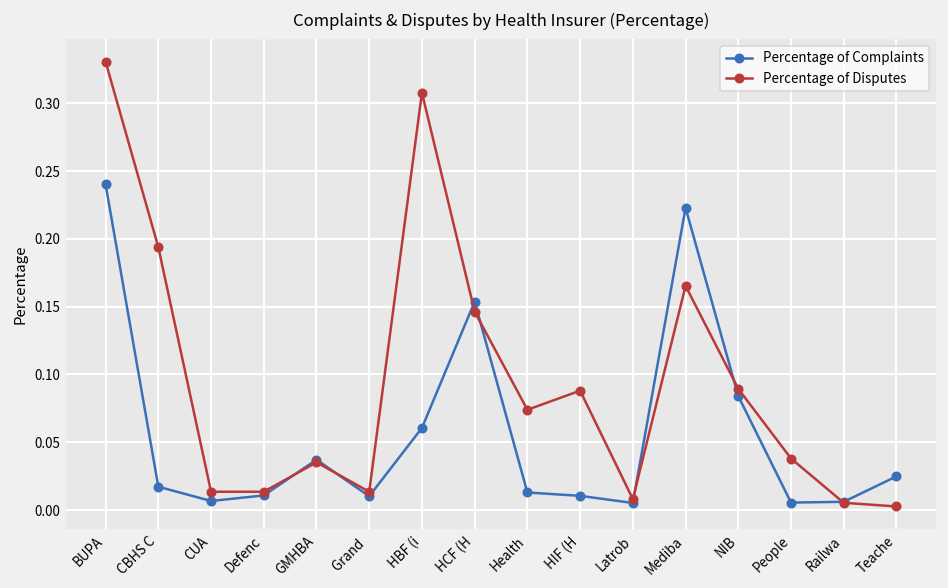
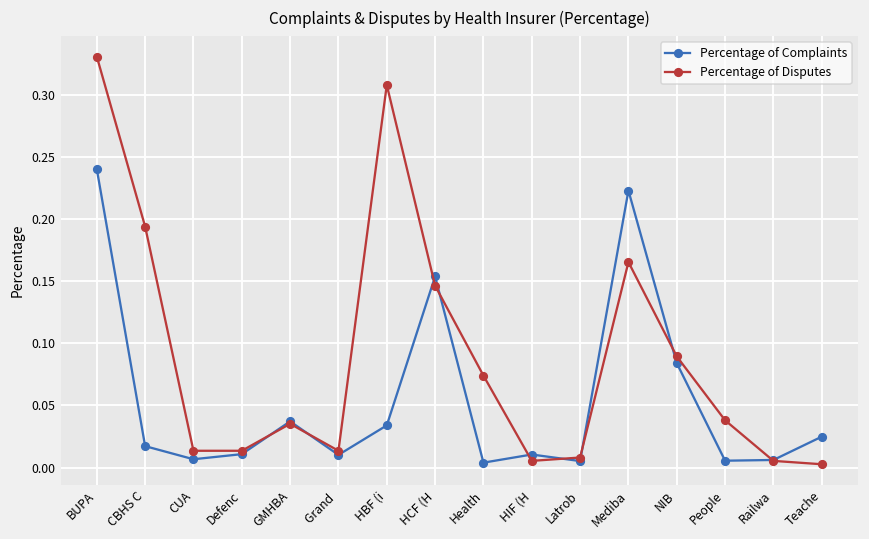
  {
    "Percentage of Complaints": {
      "BUPA": 0.240,
      "CBHS C": 0.017,
      "CUA": 0.007,
      "Defenc": 0.011,
      "Grand": 0.010,
-     "HBF (i": 0.061,
+     "HBF (i": 0.034,
      "HCF (H": 0.154,
-     "Health": 0.013,
+     "Health": 0.004,
      "HIF (H": 0.011,
      "Latrob": 0.005,
      "Mediba": 0.223,
      "NIB": 0.084,
      "People": 0.006,
      "Teache": 0.025
    },
    "Percentage of Disputes": {
      "BUPA": 0.331,
      "CBHS C": 0.194,
      "CUA": 0.014,
      "Defenc": 0.014,
      "Grand": 0.014,
      "HBF (i": 0.308,
      "HCF (H": 0.146,
      "Health": 0.074,
-     "HIF (H": 0.088,
+     "HIF (H": 0.005,
      "Latrob": 0.008,
      "Mediba": 0.165,
      "NIB": 0.089,
      "People": 0.038,
      "Teache": 0.003
    }
  }
